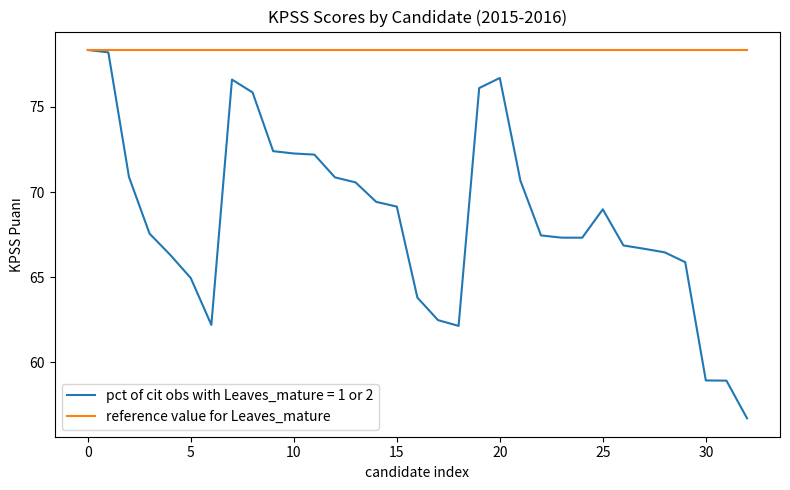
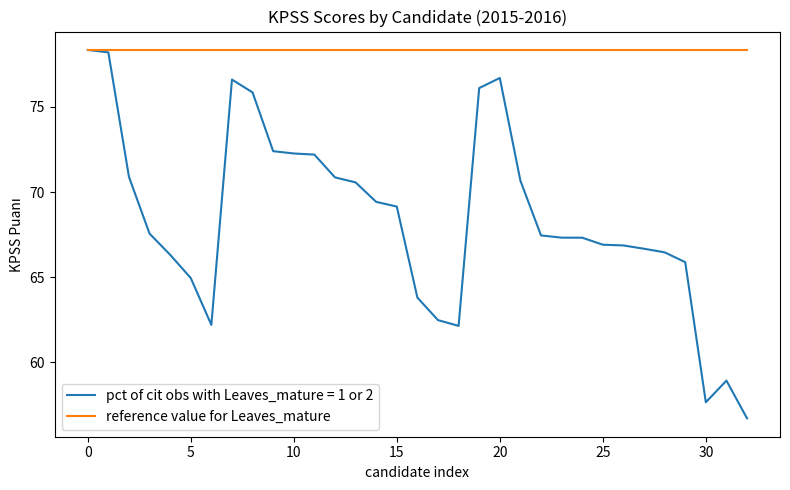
  {
    "pct of cit obs with Leaves_mature = 1 or 2": {
      "5": 65.0,
      "10": 72.3,
      "15": 69.2,
      "20": 76.7,
-     "25": 69.0,
-     "30": 58.9
+     "25": 66.9,
+     "30": 57.7
    },
    "reference value for Leaves_mature": {
      "5": 78.3,
      "10": 78.3,
      "15": 78.3,
      "20": 78.3,
      "25": 78.3,
      "30": 78.3
    }
  }
